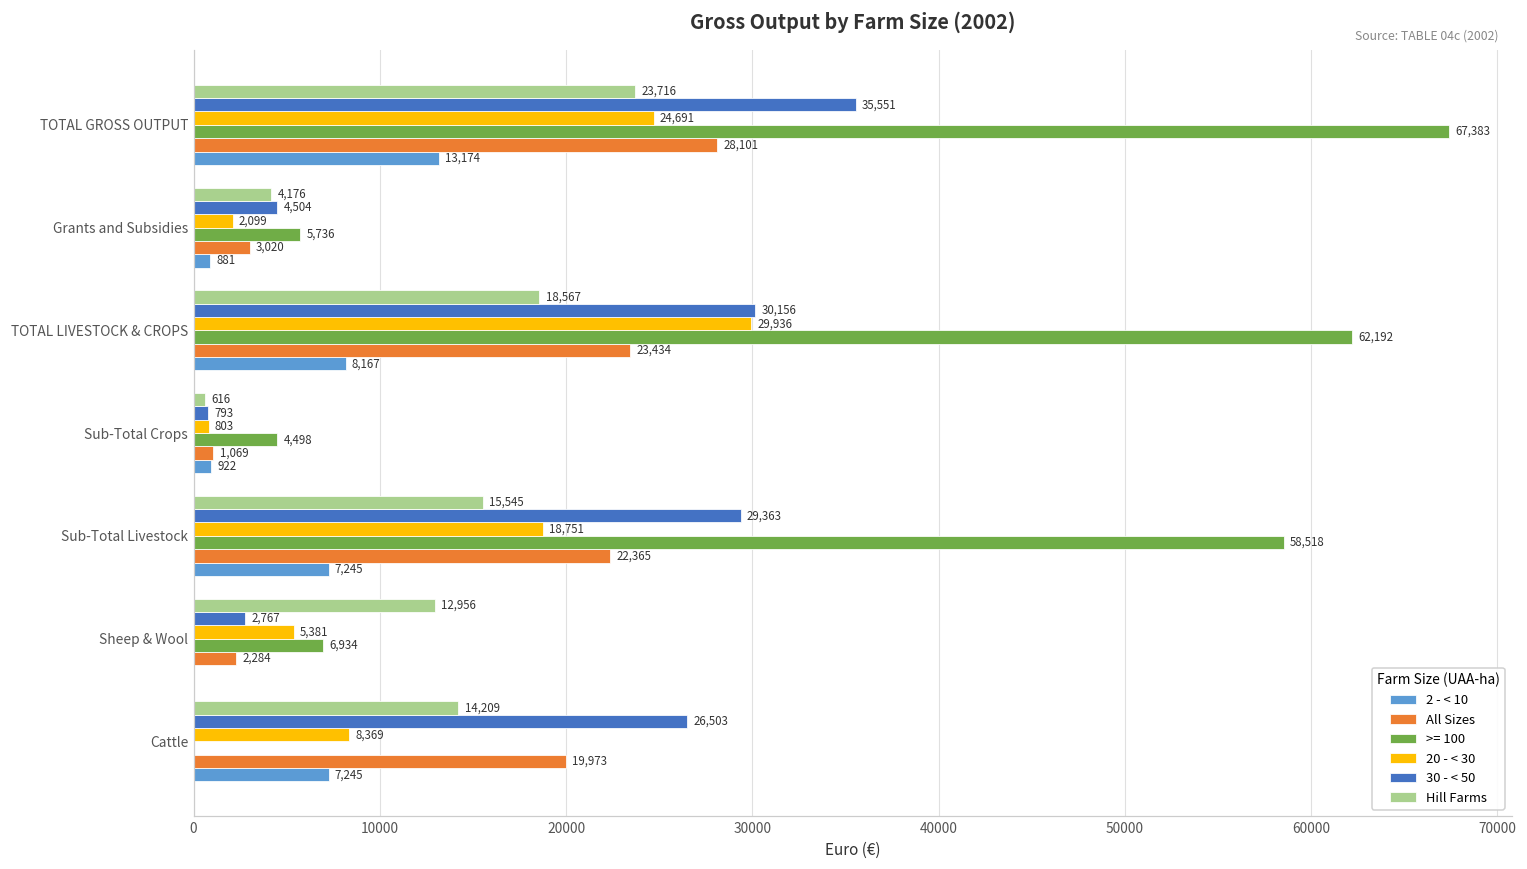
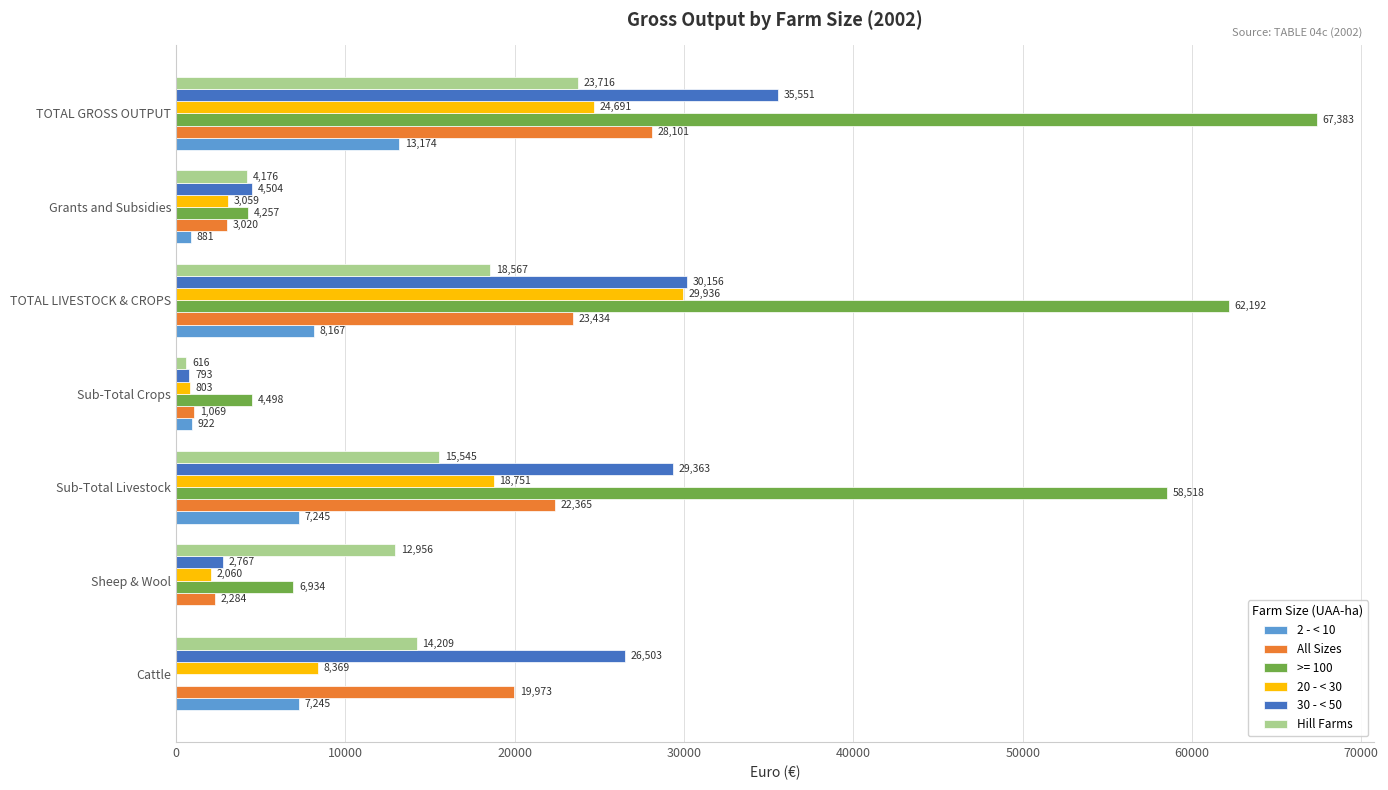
  {
    "All Sizes": {
      "TOTAL GROSS OUTPUT": "28,101",
      "Grants and Subsidies": "3,020",
      "TOTAL LIVESTOCK & CROPS": "23,434",
      "Sub-Total Crops": "1,069",
      "Sub-Total Livestock": "22,365",
      "Sheep & Wool": "2,284",
      "Cattle": "19,973"
    },
    ">= 100": {
      "TOTAL GROSS OUTPUT": "67,383",
-     "Grants and Subsidies": "5,736",
+     "Grants and Subsidies": "4,257",
      "TOTAL LIVESTOCK & CROPS": "62,192",
      "Sub-Total Crops": "4,498",
      "Sub-Total Livestock": "58,518",
      "Sheep & Wool": "6,934"
    },
    "20 - < 30": {
      "TOTAL GROSS OUTPUT": "24,691",
-     "Grants and Subsidies": "2,099",
+     "Grants and Subsidies": "3,059",
      "TOTAL LIVESTOCK & CROPS": "29,936",
      "Sub-Total Crops": "803",
      "Sub-Total Livestock": "18,751",
-     "Sheep & Wool": "5,381",
+     "Sheep & Wool": "2,060",
      "Cattle": "8,369"
    },
    "Hill Farms": {
      "TOTAL GROSS OUTPUT": "23,716",
      "Grants and Subsidies": "4,176",
      "TOTAL LIVESTOCK & CROPS": "18,567",
      "Sub-Total Crops": "616",
      "Sub-Total Livestock": "15,545",
      "Sheep & Wool": "12,956",
      "Cattle": "14,209"
    }
  }
